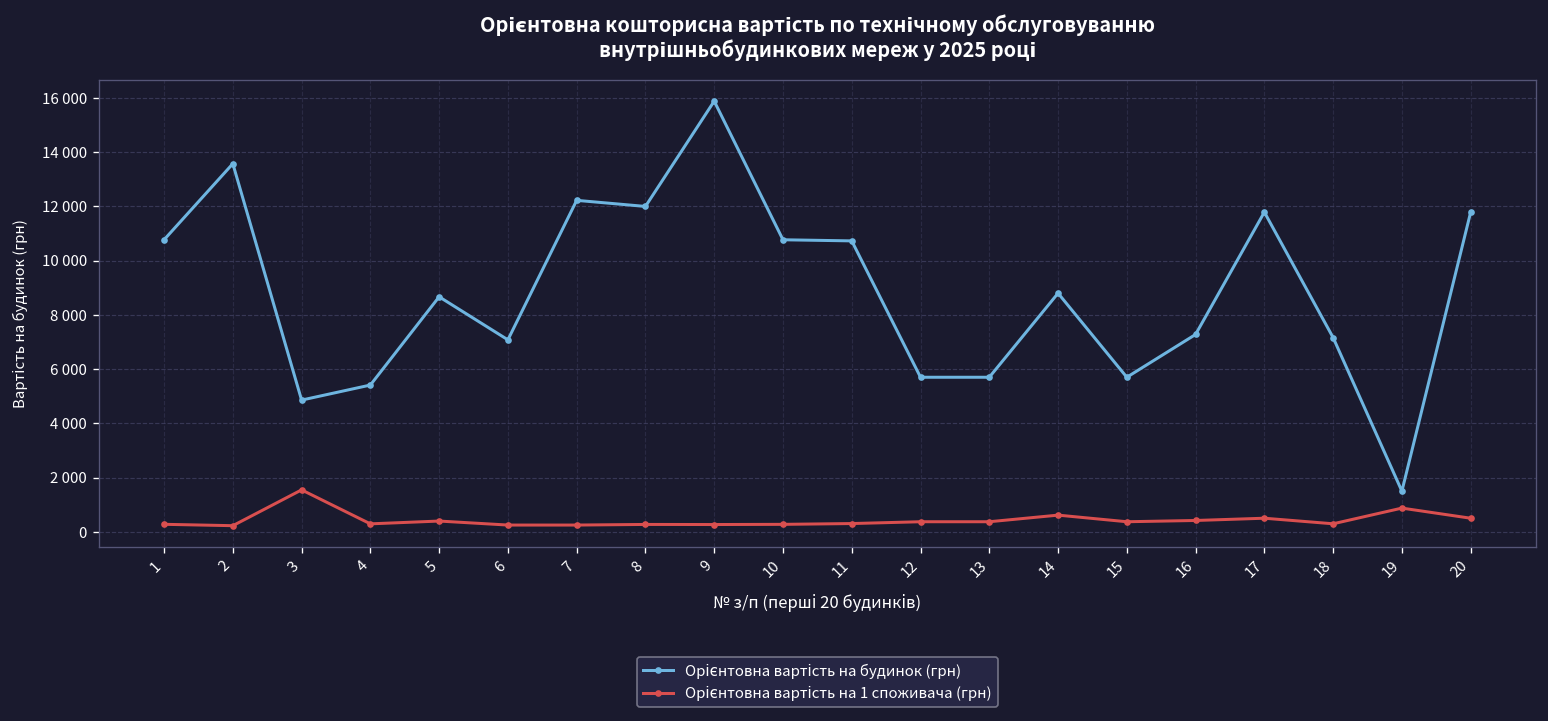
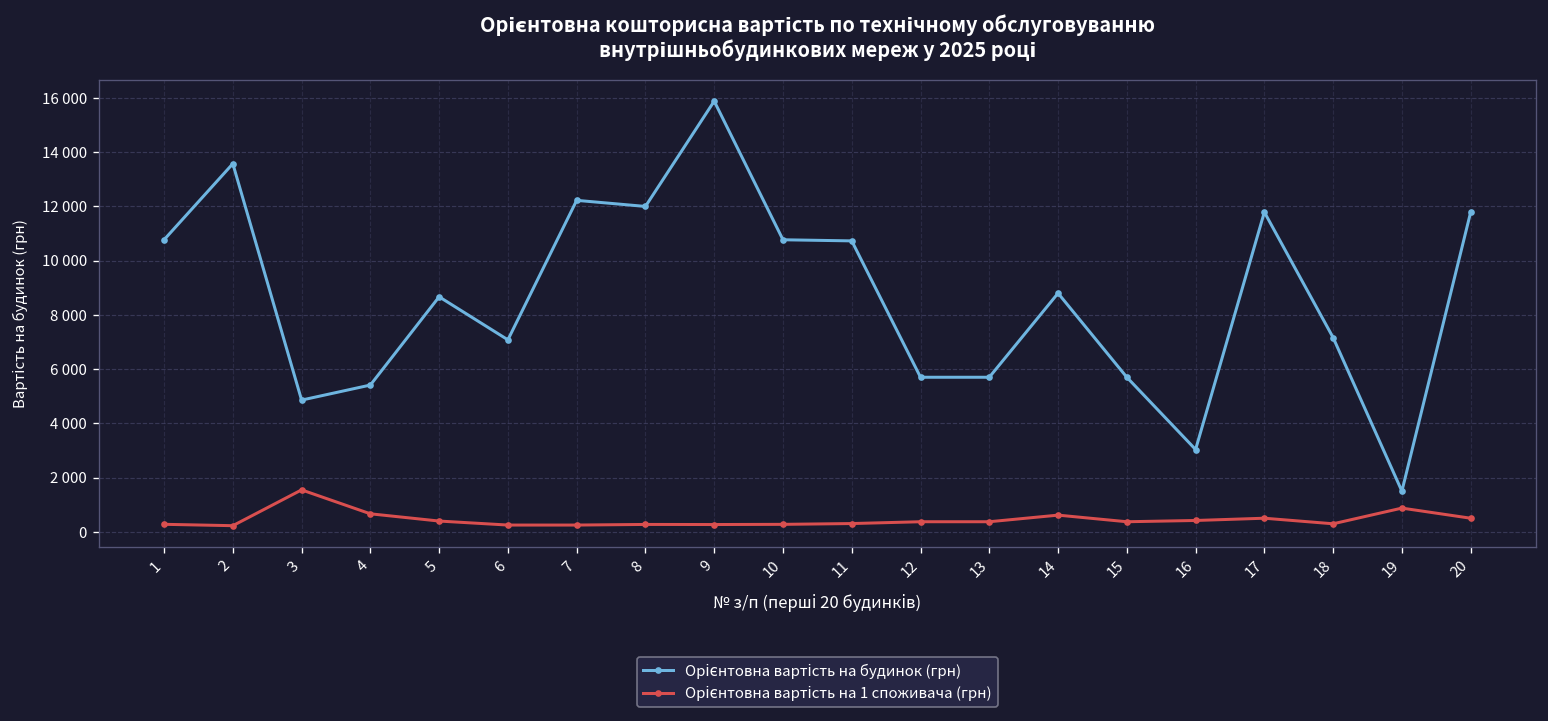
  {
    "Орієнтовна вартість на будинок (грн)": {
      "1": 10800,
      "2": 13600,
      "3": 4900,
      "4": 5400,
      "5": 8700,
      "6": 7100,
      "7": 12200,
      "8": 12000,
      "9": 15900,
      "10": 10800,
      "11": 10700,
      "12": 5700,
      "13": 5700,
      "14": 8800,
      "15": 5700,
-     "16": 7300,
+     "16": 3000,
      "17": 11800,
      "18": 7200,
      "19": 1500,
      "20": 11800
    },
    "Орієнтовна вартість на 1 споживача (грн)": {
      "1": 300,
      "2": 200,
      "3": 1500,
-     "4": 300,
+     "4": 700,
      "5": 400,
      "6": 200,
      "7": 200,
      "8": 300,
      "9": 300,
      "10": 300,
      "11": 300,
      "12": 400,
      "13": 400,
      "14": 600,
      "15": 400,
      "16": 400,
      "17": 500,
      "18": 300,
      "19": 900,
      "20": 500
    }
  }
